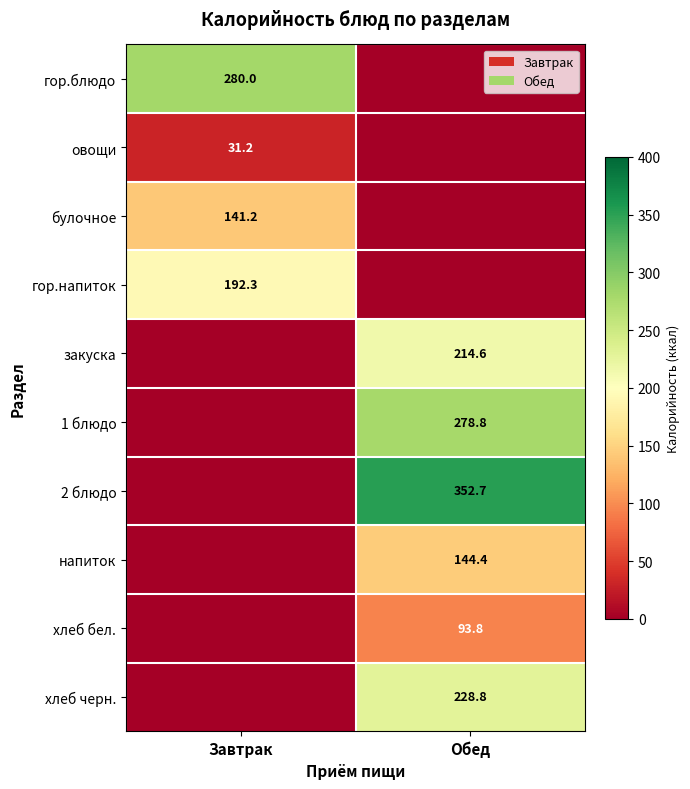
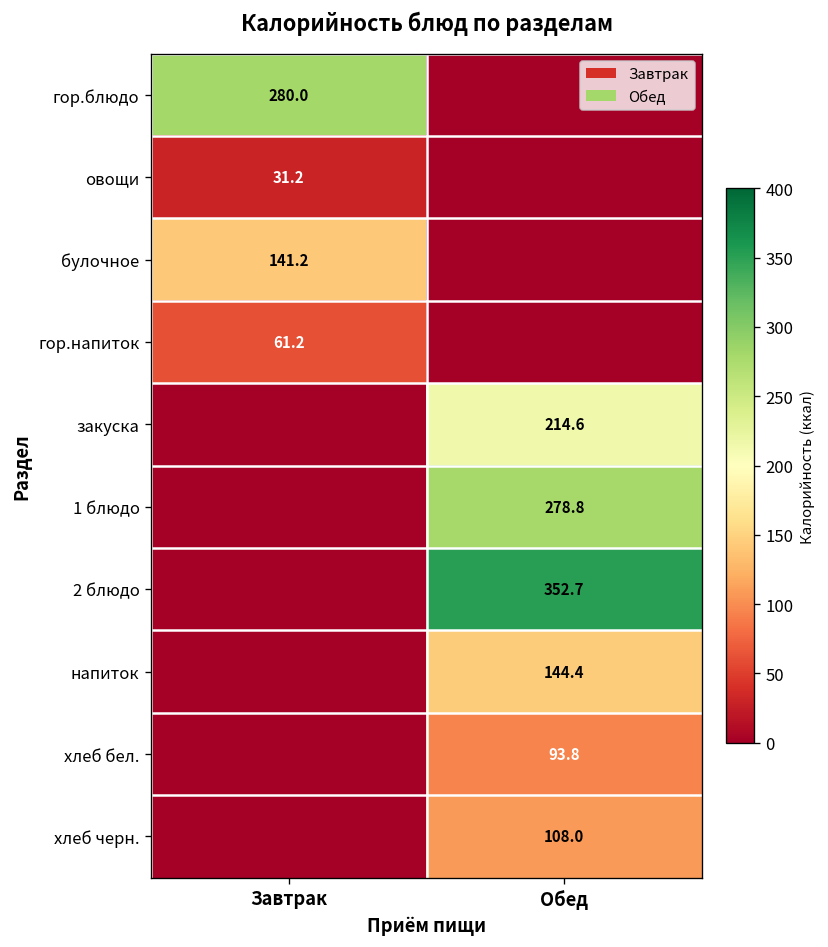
  {
    "гор.блюдо": {
      "Завтрак": 280.0
    },
    "овощи": {
      "Завтрак": 31.2
    },
    "булочное": {
      "Завтрак": 141.2
    },
    "гор.напиток": {
-     "Завтрак": 192.3
+     "Завтрак": 61.2
    },
    "закуска": {
      "Обед": 214.6
    },
    "1 блюдо": {
      "Обед": 278.8
    },
    "2 блюдо": {
      "Обед": 352.7
    },
    "напиток": {
      "Обед": 144.4
    },
    "хлеб бел.": {
      "Обед": 93.8
    },
    "хлеб черн.": {
-     "Обед": 228.8
+     "Обед": 108.0
    }
  }
